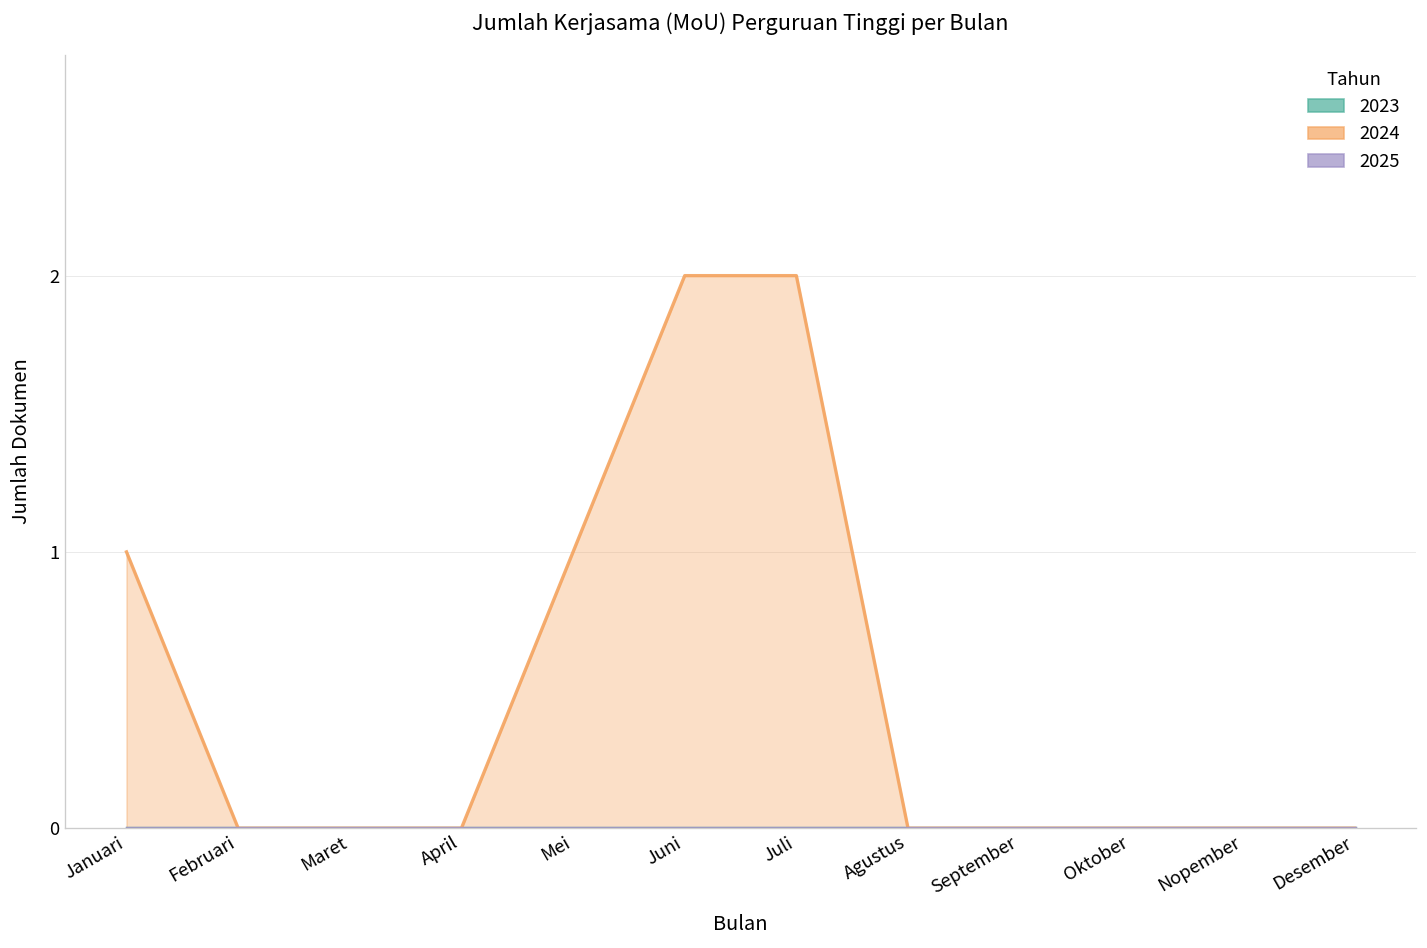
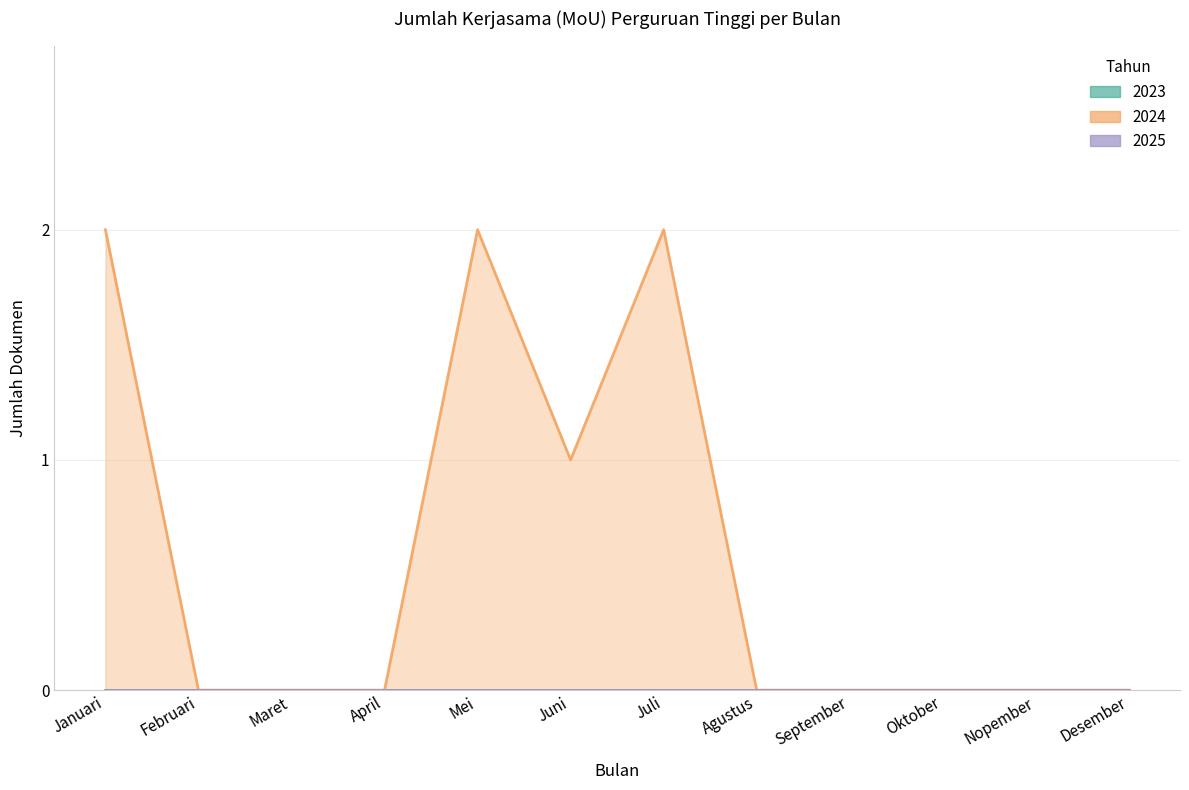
  {
    "2025": {
      "Januari": 0,
      "Mei": 0,
      "Juni": 0,
      "Juli": 0
    },
    "2024": {
-     "Januari": 1,
-     "Mei": 1,
-     "Juni": 2,
+     "Januari": 2,
+     "Mei": 2,
+     "Juni": 1,
      "Juli": 2
    }
  }
